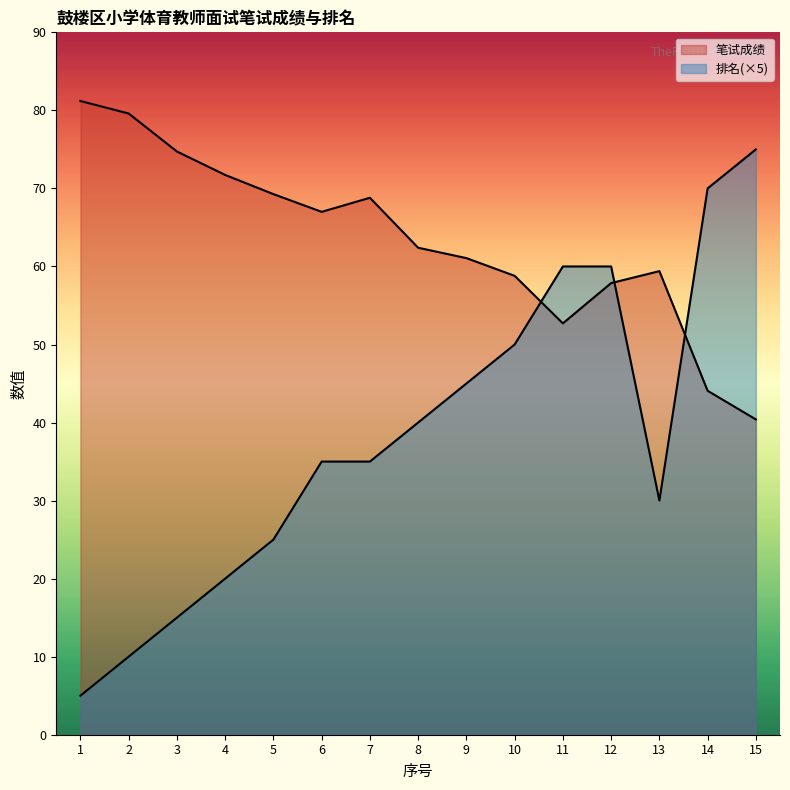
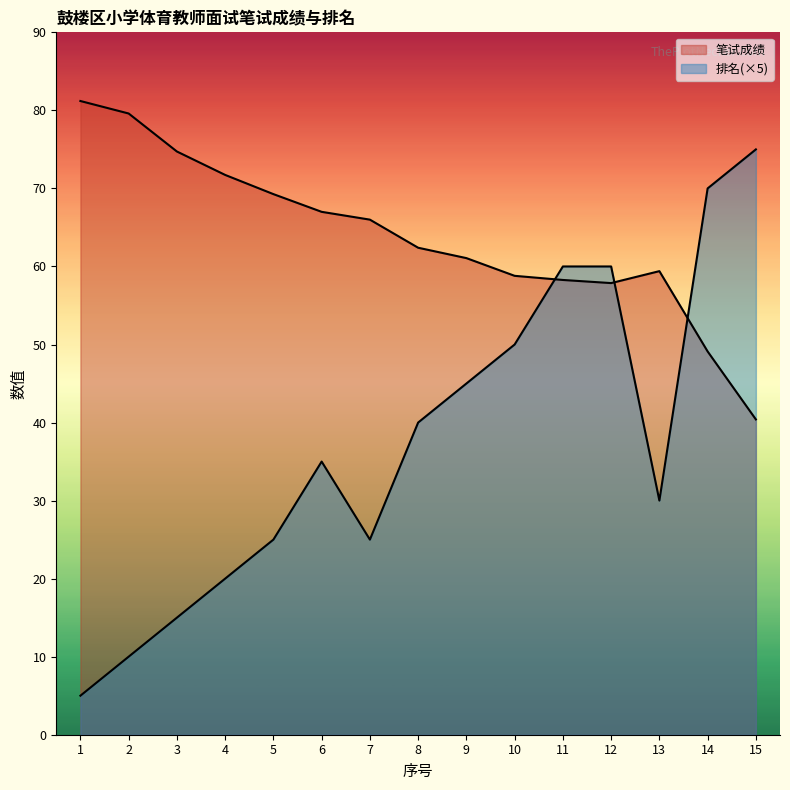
  {
    "笔试成绩": {
      "1": 81,
      "2": 80,
      "3": 75,
      "4": 72,
      "5": 69,
      "6": 67,
-     "7": 69,
+     "7": 66,
      "8": 62,
      "9": 61,
      "10": 59,
-     "11": 53,
+     "11": 58,
      "12": 58,
      "13": 59,
-     "14": 44,
+     "14": 49,
      "15": 40
    },
    "排名(×5)": {
      "1": 5,
      "2": 10,
      "3": 15,
      "4": 20,
      "5": 25,
      "6": 35,
-     "7": 35,
+     "7": 25,
      "8": 40,
      "9": 45,
      "10": 50,
      "11": 60,
      "12": 60,
      "13": 30,
      "14": 70,
      "15": 75
    }
  }
